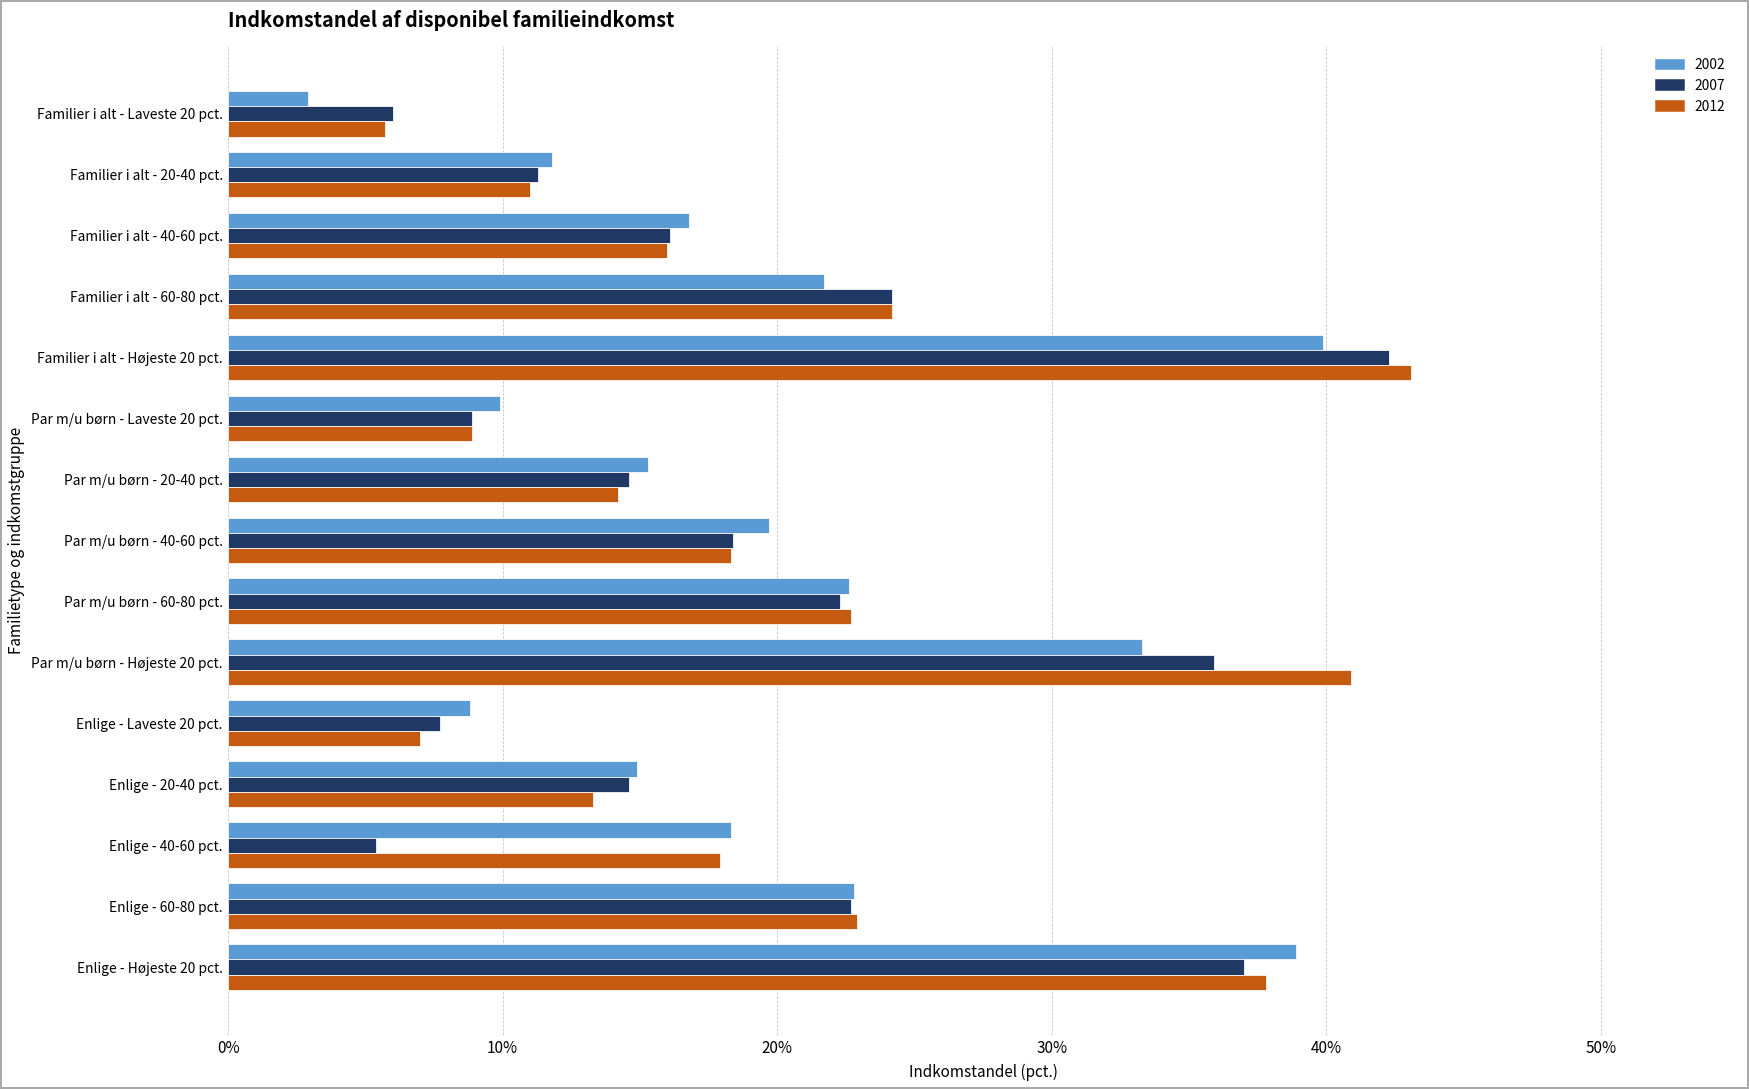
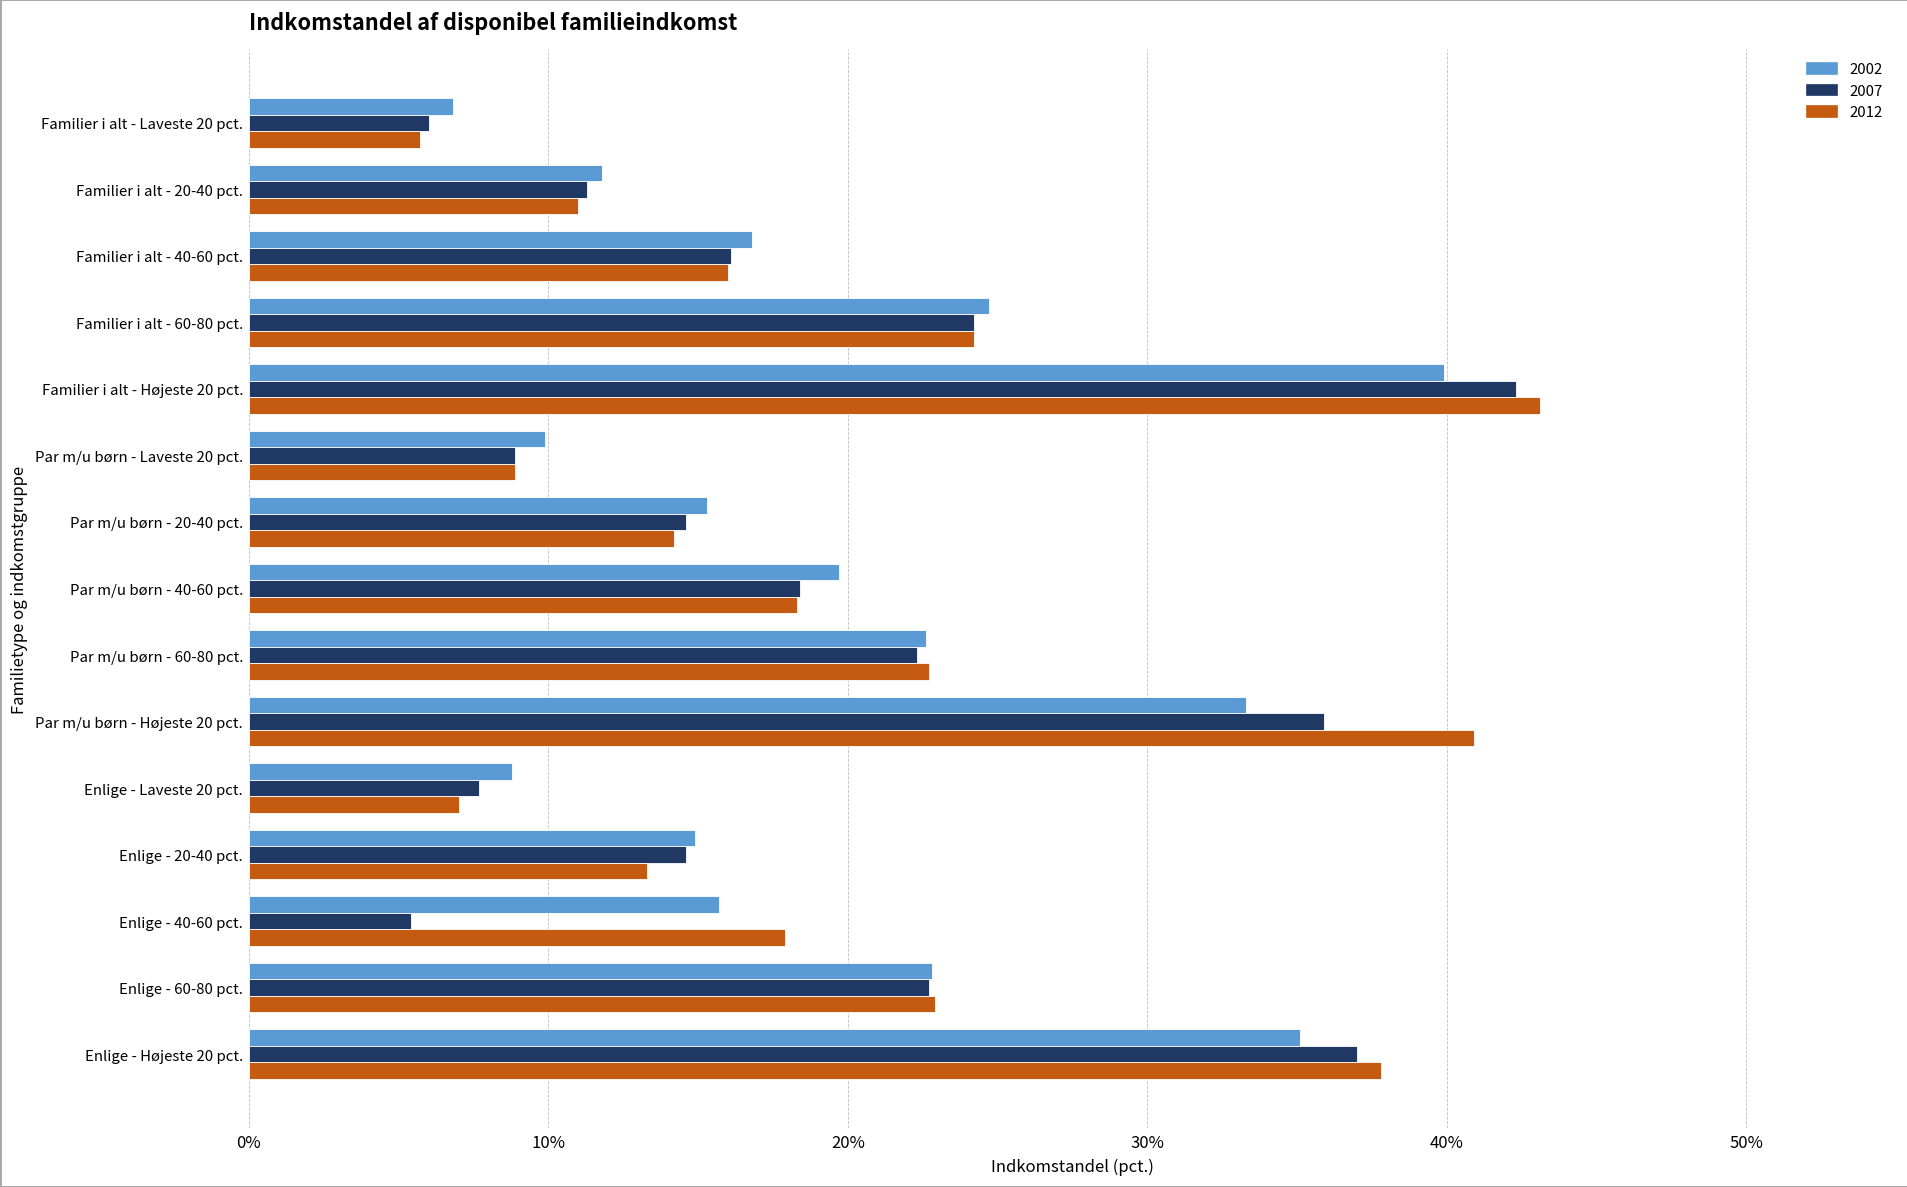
  {
    "2002": {
-     "Familier i alt - Laveste 20 pct.": "2.9%",
+     "Familier i alt - Laveste 20 pct.": "6.8%",
      "Familier i alt - 20-40 pct.": "11.8%",
      "Familier i alt - 40-60 pct.": "16.8%",
-     "Familier i alt - 60-80 pct.": "21.7%",
+     "Familier i alt - 60-80 pct.": "24.7%",
      "Familier i alt - Højeste 20 pct.": "39.9%",
      "Par m/u børn - Laveste 20 pct.": "9.9%",
      "Par m/u børn - 20-40 pct.": "15.3%",
      "Par m/u børn - 40-60 pct.": "19.7%",
      "Par m/u børn - 60-80 pct.": "22.6%",
      "Par m/u børn - Højeste 20 pct.": "33.3%",
      "Enlige - Laveste 20 pct.": "8.8%",
      "Enlige - 20-40 pct.": "14.9%",
-     "Enlige - 40-60 pct.": "18.3%",
+     "Enlige - 40-60 pct.": "15.7%",
      "Enlige - 60-80 pct.": "22.8%",
-     "Enlige - Højeste 20 pct.": "38.9%"
+     "Enlige - Højeste 20 pct.": "35.1%"
    },
    "2007": {
      "Familier i alt - Laveste 20 pct.": "6.0%",
      "Familier i alt - 20-40 pct.": "11.3%",
      "Familier i alt - 40-60 pct.": "16.1%",
      "Familier i alt - 60-80 pct.": "24.2%",
      "Familier i alt - Højeste 20 pct.": "42.3%",
      "Par m/u børn - Laveste 20 pct.": "8.9%",
      "Par m/u børn - 20-40 pct.": "14.6%",
      "Par m/u børn - 40-60 pct.": "18.4%",
      "Par m/u børn - 60-80 pct.": "22.3%",
      "Par m/u børn - Højeste 20 pct.": "35.9%",
      "Enlige - Laveste 20 pct.": "7.7%",
      "Enlige - 20-40 pct.": "14.6%",
      "Enlige - 40-60 pct.": "5.4%",
      "Enlige - 60-80 pct.": "22.7%",
      "Enlige - Højeste 20 pct.": "37.0%"
    },
    "2012": {
      "Familier i alt - Laveste 20 pct.": "5.7%",
      "Familier i alt - 20-40 pct.": "11.0%",
      "Familier i alt - 40-60 pct.": "16.0%",
      "Familier i alt - 60-80 pct.": "24.2%",
      "Familier i alt - Højeste 20 pct.": "43.1%",
      "Par m/u børn - Laveste 20 pct.": "8.9%",
      "Par m/u børn - 20-40 pct.": "14.2%",
      "Par m/u børn - 40-60 pct.": "18.3%",
      "Par m/u børn - 60-80 pct.": "22.7%",
      "Par m/u børn - Højeste 20 pct.": "40.9%",
      "Enlige - Laveste 20 pct.": "7.0%",
      "Enlige - 20-40 pct.": "13.3%",
      "Enlige - 40-60 pct.": "17.9%",
      "Enlige - 60-80 pct.": "22.9%",
      "Enlige - Højeste 20 pct.": "37.8%"
    }
  }
